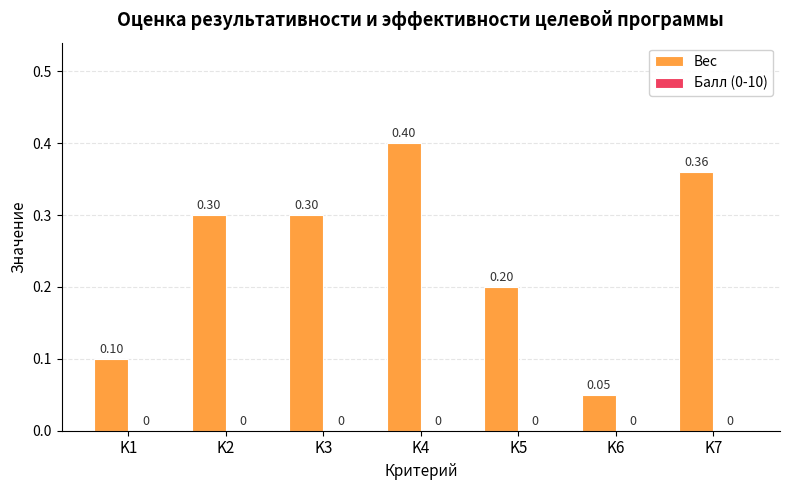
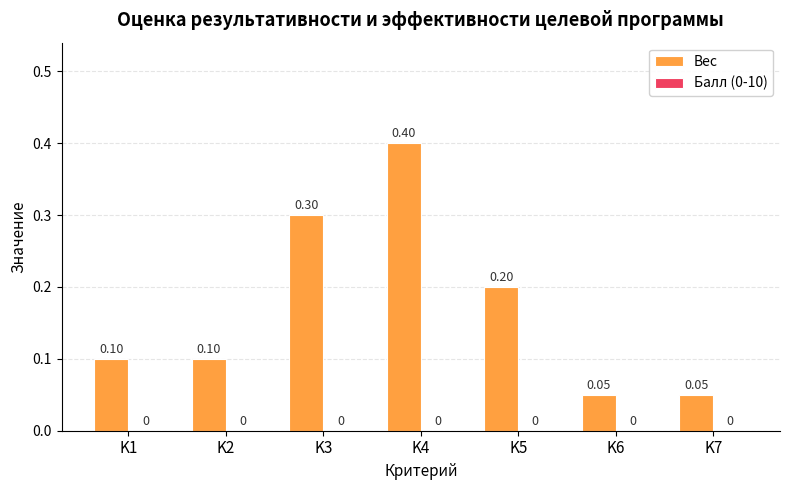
  {
    "Вес": {
      "K1": 0.10,
-     "K2": 0.30,
+     "K2": 0.10,
      "K3": 0.30,
      "K4": 0.40,
      "K5": 0.20,
      "K6": 0.05,
-     "K7": 0.36
+     "K7": 0.05
    },
    "Балл (0-10)": {
      "K1": 0,
      "K2": 0,
      "K3": 0,
      "K4": 0,
      "K5": 0,
      "K6": 0,
      "K7": 0
    }
  }
